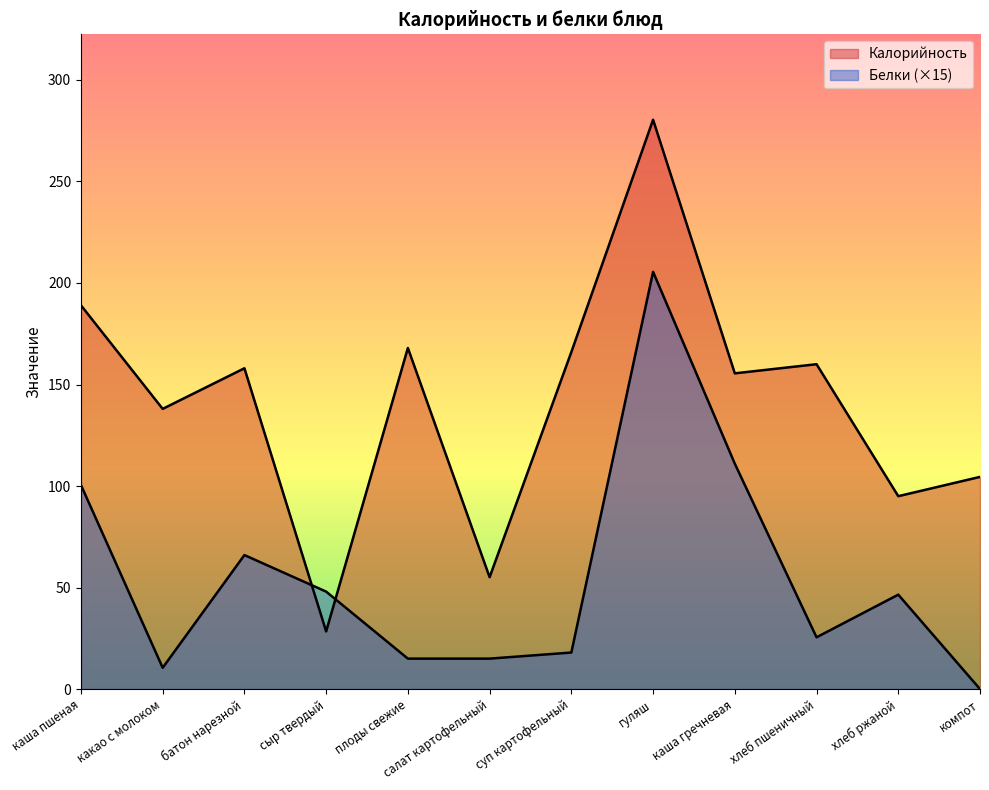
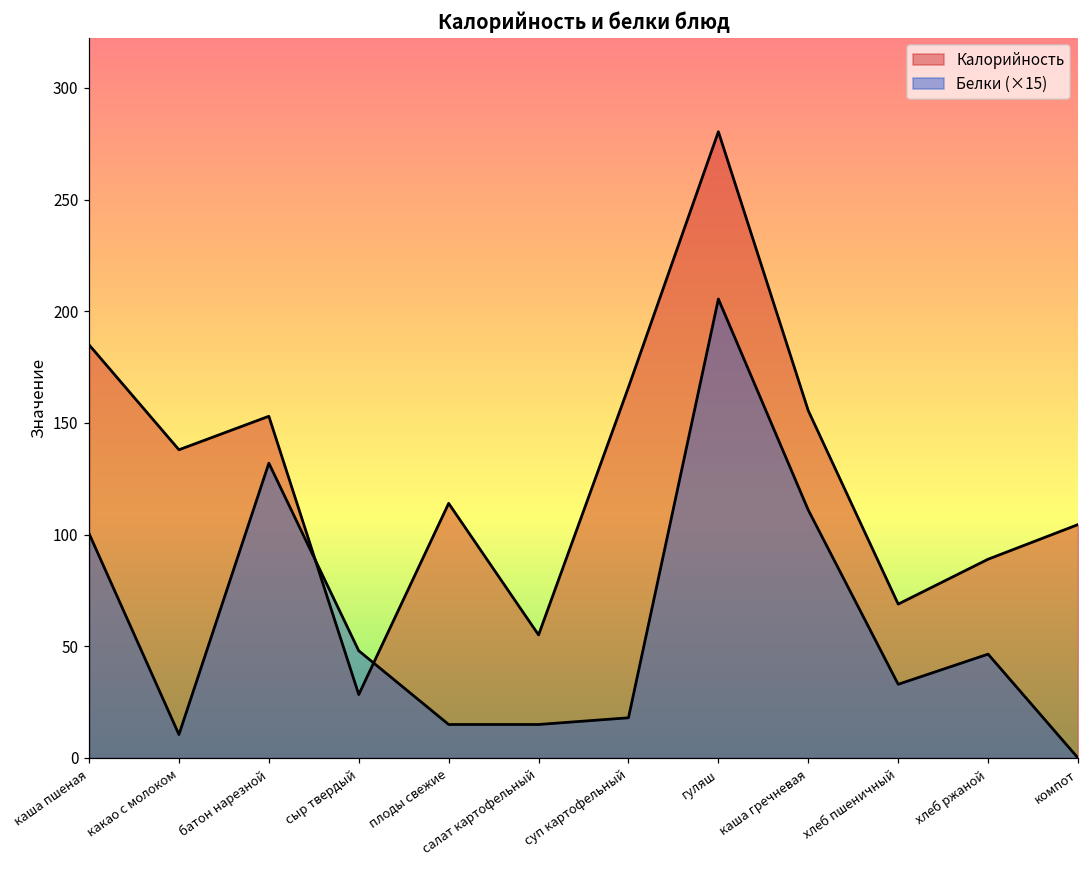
  {
    "Калорийность": {
-     "каша пшеная": 189,
+     "каша пшеная": 185,
      "какао с молоком": 138,
-     "батон нарезной": 158,
+     "батон нарезной": 153,
      "сыр твердый": 28,
-     "плоды свежие": 168,
+     "плоды свежие": 114,
      "салат картофельный": 55,
      "суп картофельный": 166,
      "гуляш": 280,
      "каша гречневая": 156,
-     "хлеб пшеничный": 160,
-     "хлеб ржаной": 95,
+     "хлеб пшеничный": 69,
+     "хлеб ржаной": 89,
      "компот": 105
    },
    "Белки (×15)": {
      "каша пшеная": 101,
      "какао с молоком": 11,
-     "батон нарезной": 66,
+     "батон нарезной": 132,
      "сыр твердый": 48,
      "плоды свежие": 15,
      "салат картофельный": 15,
      "суп картофельный": 18,
      "гуляш": 206,
      "каша гречневая": 111,
-     "хлеб пшеничный": 26,
+     "хлеб пшеничный": 33,
      "хлеб ржаной": 47,
      "компот": 0
    }
  }
